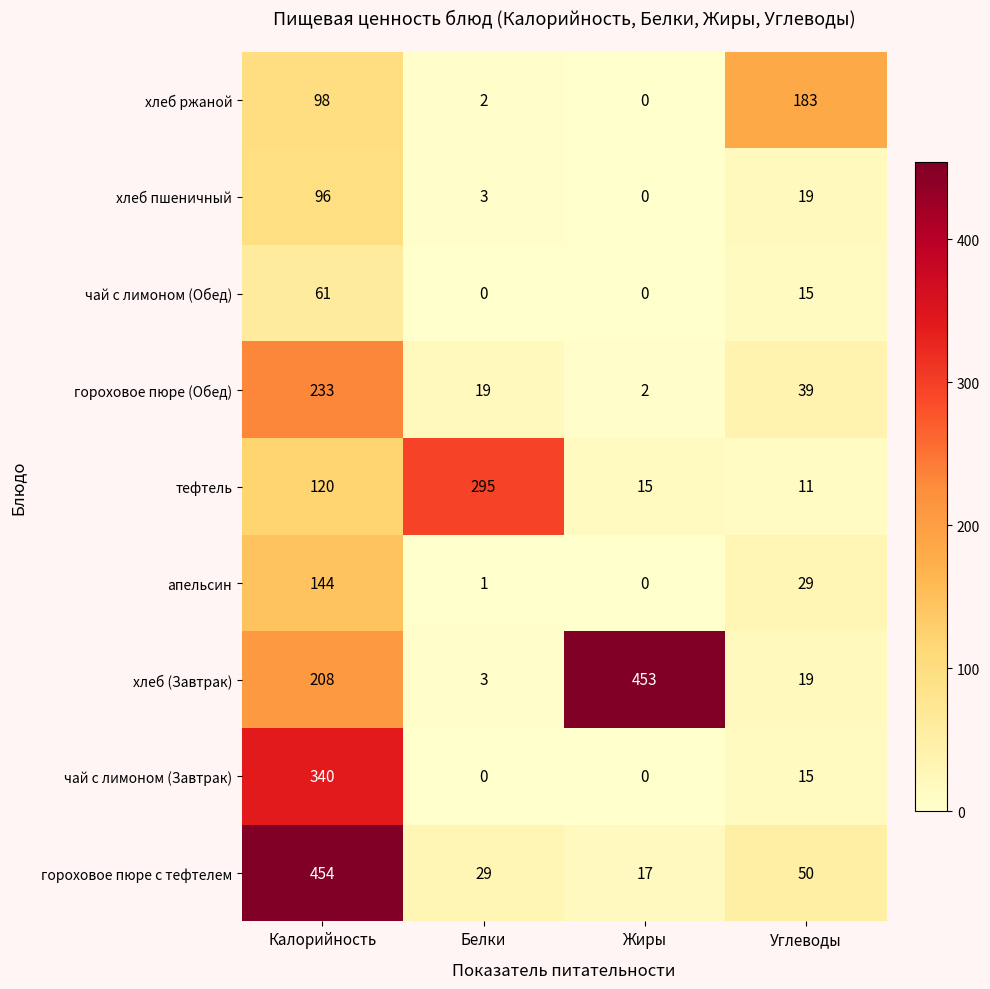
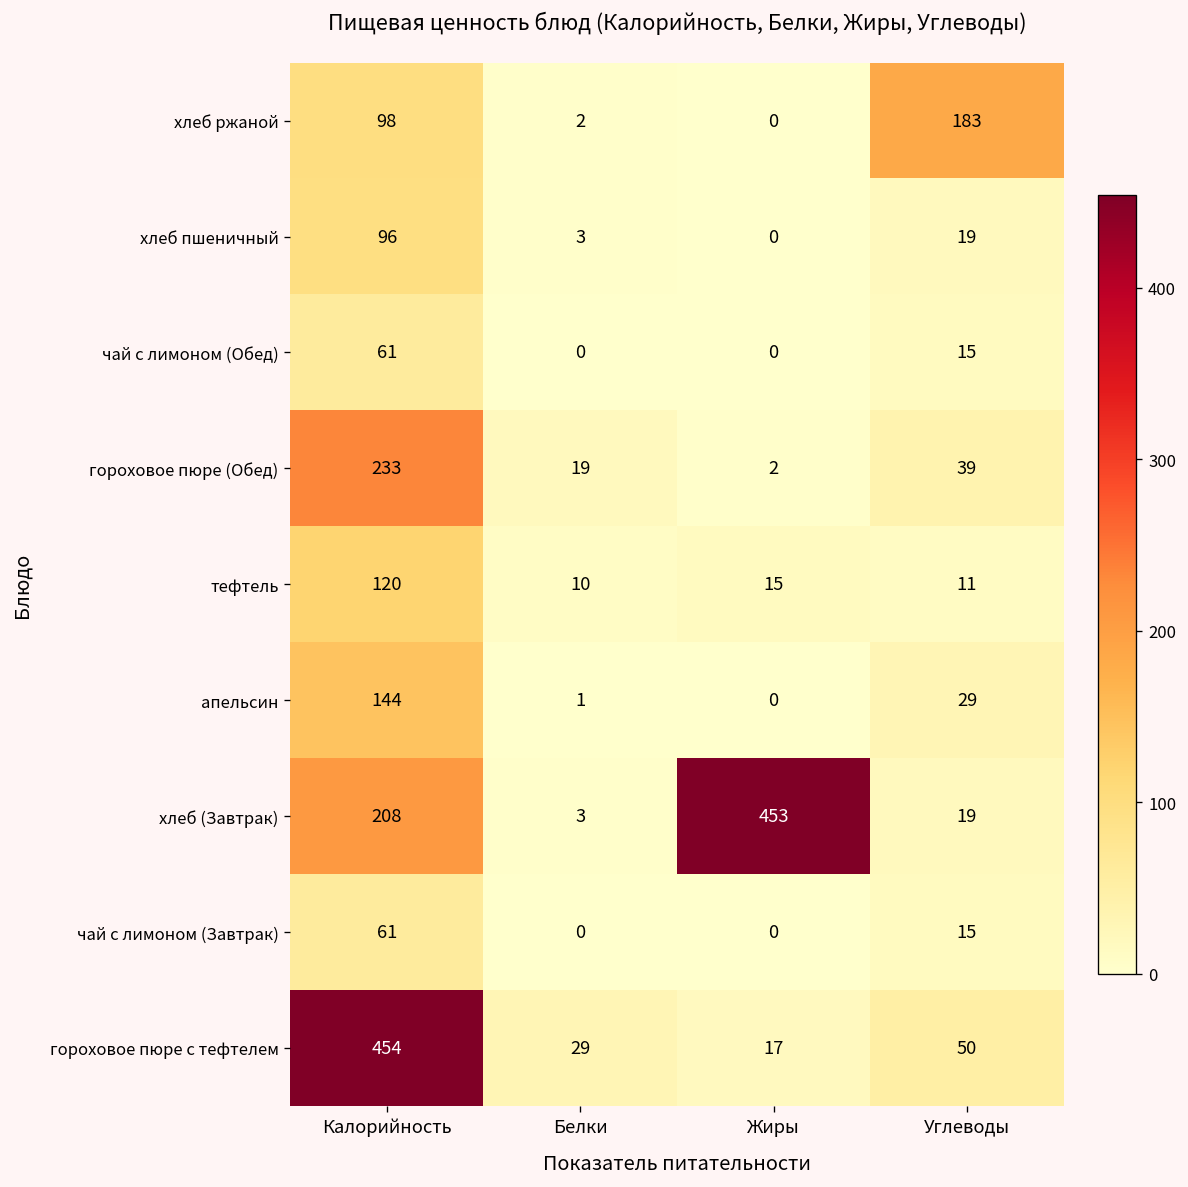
  {
    "хлеб ржаной": {
      "Калорийность": 98,
      "Белки": 2,
      "Жиры": 0,
      "Углеводы": 183
    },
    "хлеб пшеничный": {
      "Калорийность": 96,
      "Белки": 3,
      "Жиры": 0,
      "Углеводы": 19
    },
    "чай с лимоном (Обед)": {
      "Калорийность": 61,
      "Белки": 0,
      "Жиры": 0,
      "Углеводы": 15
    },
    "гороховое пюре (Обед)": {
      "Калорийность": 233,
      "Белки": 19,
      "Жиры": 2,
      "Углеводы": 39
    },
    "тефтель": {
      "Калорийность": 120,
-     "Белки": 295,
+     "Белки": 10,
      "Жиры": 15,
      "Углеводы": 11
    },
    "апельсин": {
      "Калорийность": 144,
      "Белки": 1,
      "Жиры": 0,
      "Углеводы": 29
    },
    "хлеб (Завтрак)": {
      "Калорийность": 208,
      "Белки": 3,
      "Жиры": 453,
      "Углеводы": 19
    },
    "чай с лимоном (Завтрак)": {
-     "Калорийность": 340,
+     "Калорийность": 61,
      "Белки": 0,
      "Жиры": 0,
      "Углеводы": 15
    },
    "гороховое пюре с тефтелем": {
      "Калорийность": 454,
      "Белки": 29,
      "Жиры": 17,
      "Углеводы": 50
    }
  }
